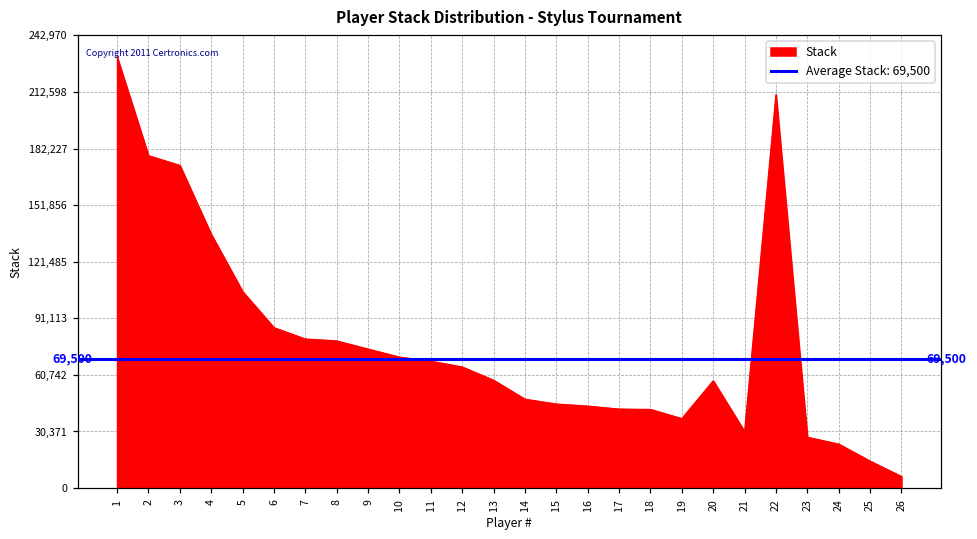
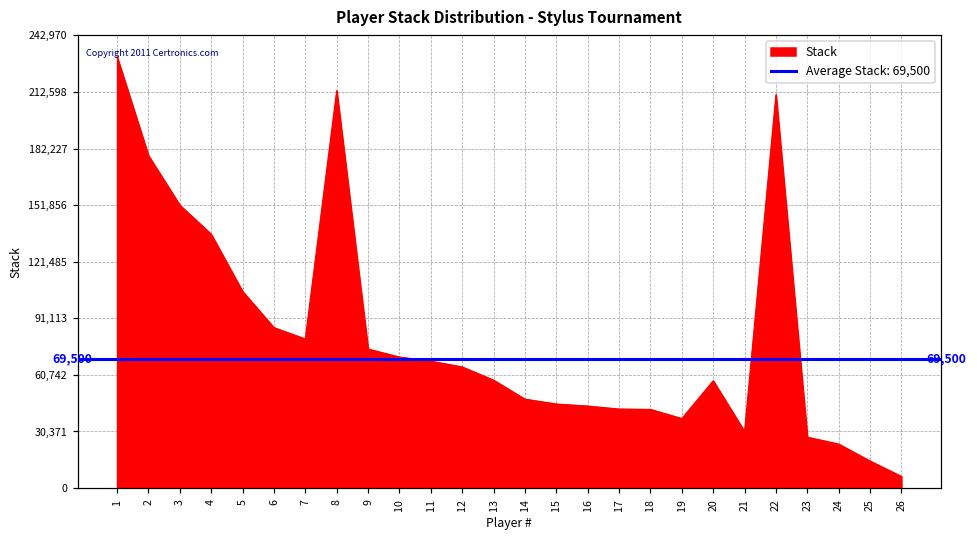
  {
    "2": "178,000",
-   "3": "173,000",
+   "3": "152,000",
    "4": "136,000",
    "5": "106,000",
    "6": "86,000",
    "7": "80,000",
-   "8": "79,000",
+   "8": "213,000",
    "9": "75,000",
    "10": "70,000",
    "11": "68,000",
    "12": "65,000",
    "13": "58,000",
    "14": "48,000",
    "15": "45,000",
    "16": "44,000",
    "17": "42,000",
    "18": "42,000",
    "19": "37,000",
    "20": "58,000",
    "21": "30,000",
    "22": "211,000",
    "23": "27,000",
    "24": "24,000",
    "25": "15,000",
    "26": "6,000"
  }
